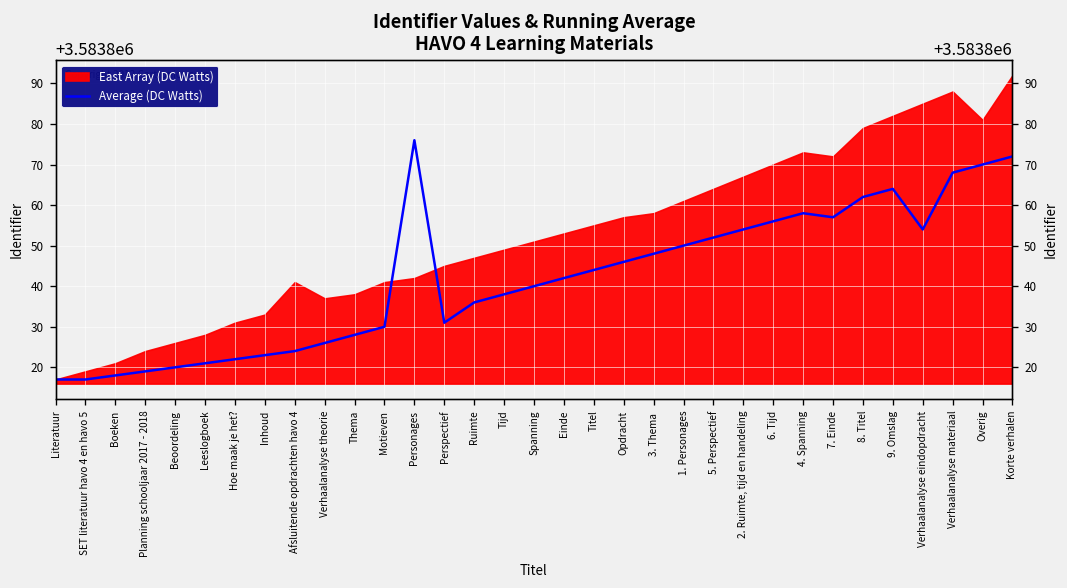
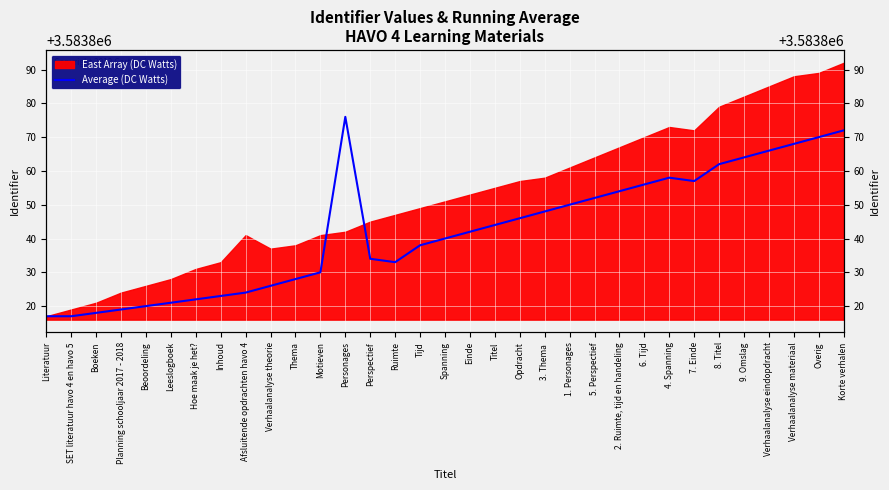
  {
    "Average (DC Watts)": {
      "SET literatuur havo 4 en havo 5": 3583817,
      "Boeken": 3583818,
      "Planning schooljaar 2017 - 2018": 3583819,
      "Beoordeling": 3583820,
      "Leeslogboek": 3583821,
      "Hoe maak je het?": 3583822,
      "Inhoud": 3583823,
      "Afsluitende opdrachten havo 4": 3583824,
      "Verhaalanalyse theorie": 3583826,
      "Thema": 3583828,
      "Motieven": 3583830,
      "Personages": 3583876,
-     "Perspectief": 3583831,
-     "Ruimte": 3583836,
+     "Perspectief": 3583834,
+     "Ruimte": 3583833,
      "Tijd": 3583838,
      "Spanning": 3583840,
      "Einde": 3583842,
      "Titel": 3583844,
      "Opdracht": 3583846,
      "3. Thema": 3583848,
      "1. Personages": 3583850,
      "5. Perspectief": 3583852,
      "2. Ruimte, tijd en handeling": 3583854,
      "6. Tijd": 3583856,
      "4. Spanning": 3583858,
      "7. Einde": 3583857,
      "8. Titel": 3583862,
      "9. Omslag": 3583864,
-     "Verhaalanalyse eindopdracht": 3583854,
+     "Verhaalanalyse eindopdracht": 3583866,
      "Verhaalanalyse materiaal": 3583868,
      "Overig": 3583870,
      "Korte verhalen": 3583872
    },
    "East Array (DC Watts)": {
      "Boeken": 3583821,
      "Planning schooljaar 2017 - 2018": 3583824,
      "Beoordeling": 3583826,
      "Leeslogboek": 3583828,
      "Hoe maak je het?": 3583831,
      "Inhoud": 3583833,
      "Afsluitende opdrachten havo 4": 3583841,
      "Verhaalanalyse theorie": 3583837,
      "Thema": 3583838,
      "Motieven": 3583841,
      "Personages": 3583842,
      "Perspectief": 3583845,
      "Ruimte": 3583847,
      "Tijd": 3583849,
      "Spanning": 3583851,
      "Einde": 3583853,
      "Titel": 3583855,
      "Opdracht": 3583857,
      "3. Thema": 3583858,
      "1. Personages": 3583861,
      "5. Perspectief": 3583864,
      "2. Ruimte, tijd en handeling": 3583867,
      "6. Tijd": 3583870,
      "4. Spanning": 3583873,
      "7. Einde": 3583872,
      "8. Titel": 3583879,
      "9. Omslag": 3583882,
      "Verhaalanalyse eindopdracht": 3583885,
      "Verhaalanalyse materiaal": 3583888,
-     "Overig": 3583881,
+     "Overig": 3583889,
      "Korte verhalen": 3583892
    }
  }
